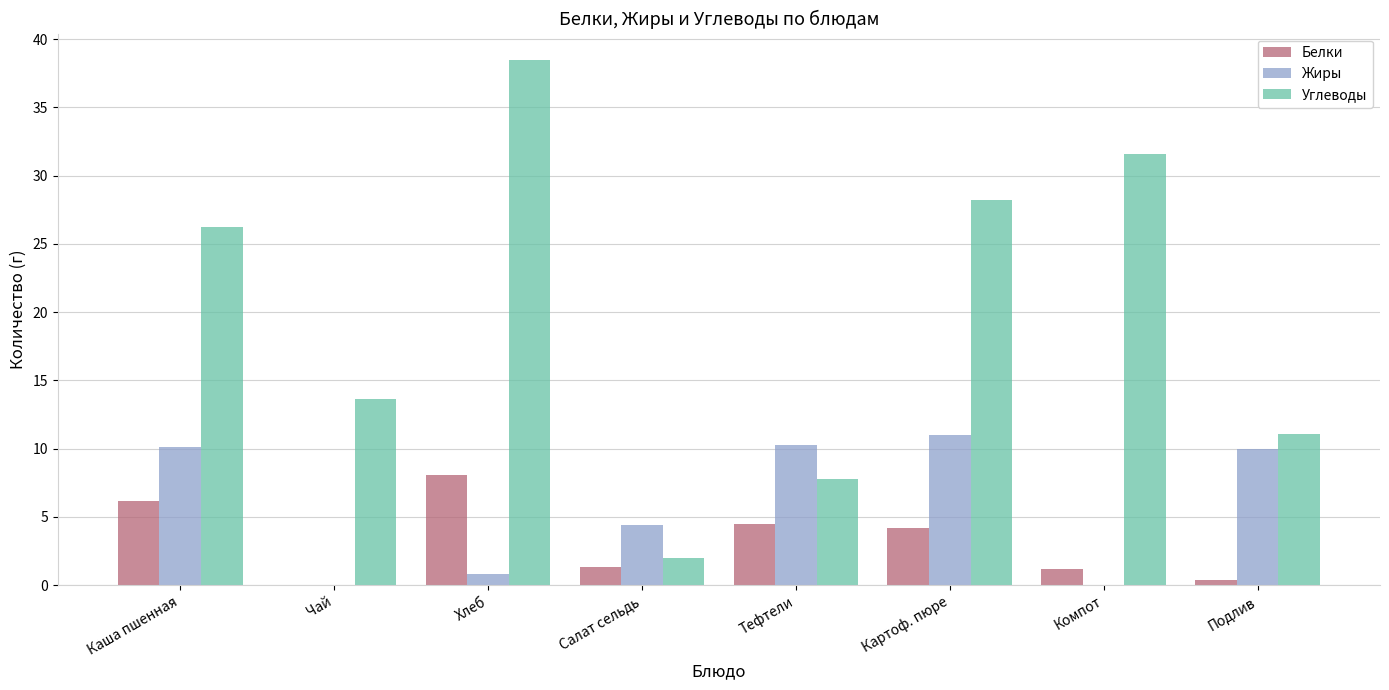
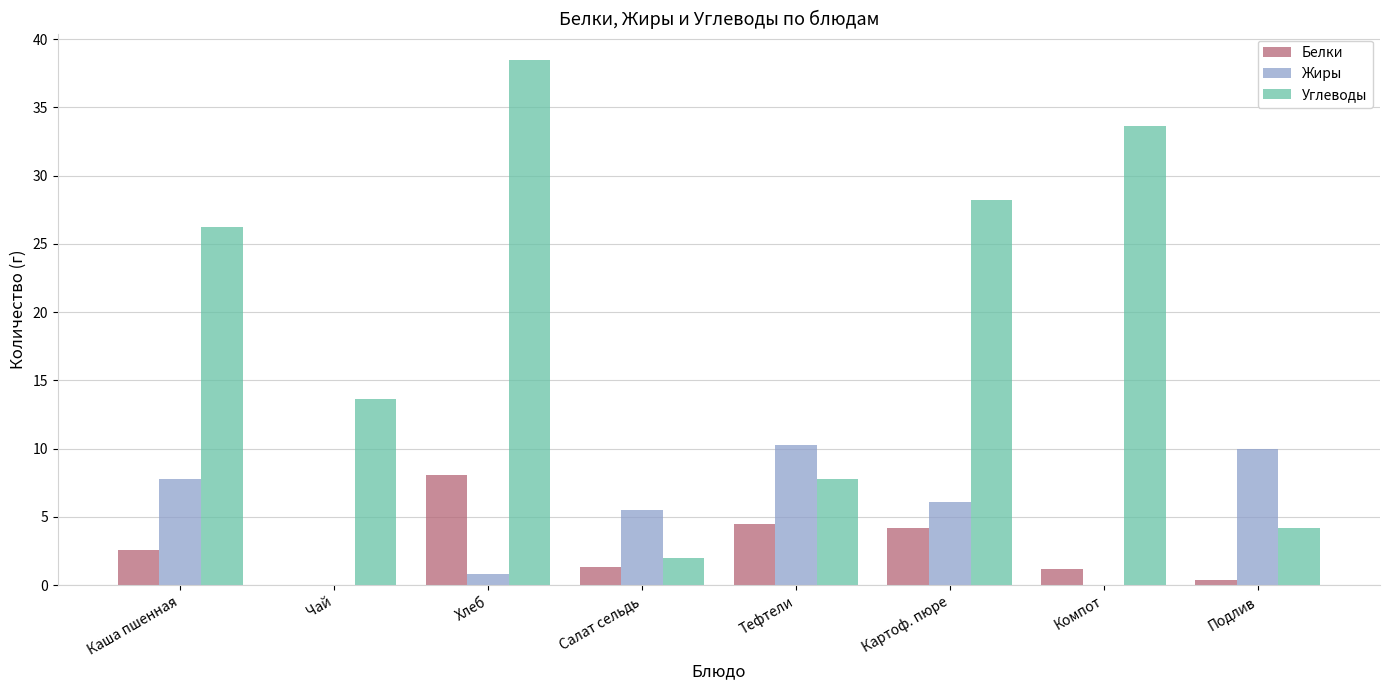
  {
    "Белки": {
-     "Каша пшенная": 6.2,
+     "Каша пшенная": 2.6,
      "Чай": 0.0,
      "Хлеб": 8.1,
      "Салат сельдь": 1.3,
      "Тефтели": 4.5,
      "Картоф. пюре": 4.2,
      "Компот": 1.2,
      "Подлив": 0.4
    },
    "Жиры": {
-     "Каша пшенная": 10.1,
+     "Каша пшенная": 7.8,
      "Чай": 0.0,
      "Хлеб": 0.8,
-     "Салат сельдь": 4.4,
+     "Салат сельдь": 5.5,
      "Тефтели": 10.3,
-     "Картоф. пюре": 11.0,
+     "Картоф. пюре": 6.1,
      "Компот": 0.0,
      "Подлив": 10.0
    },
    "Углеводы": {
      "Каша пшенная": 26.2,
      "Чай": 13.6,
      "Хлеб": 38.5,
      "Салат сельдь": 2.0,
      "Тефтели": 7.8,
      "Картоф. пюре": 28.2,
-     "Компот": 31.6,
-     "Подлив": 11.1
+     "Компот": 33.6,
+     "Подлив": 4.2
    }
  }
